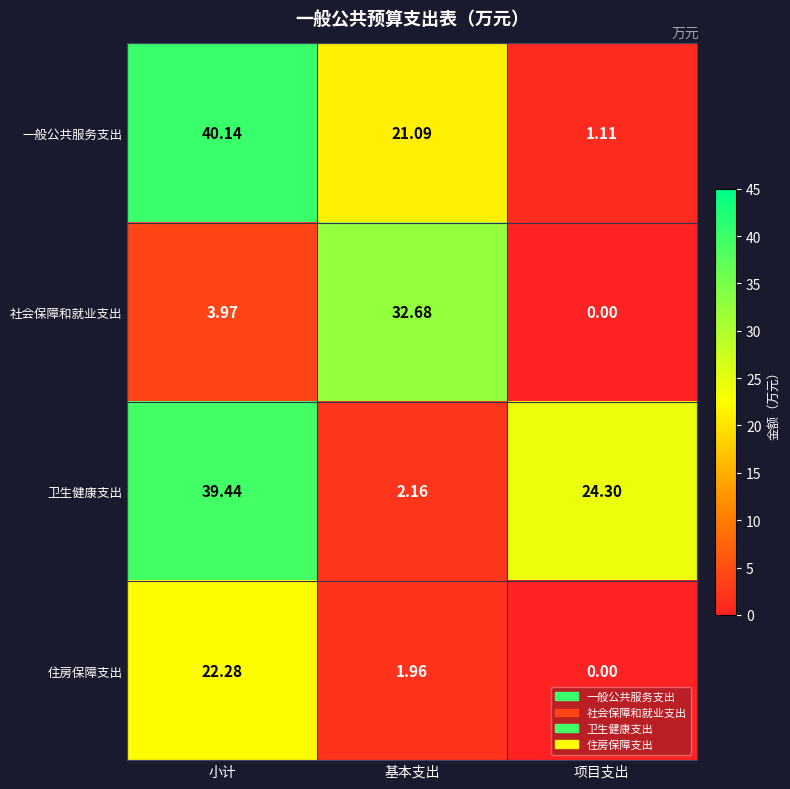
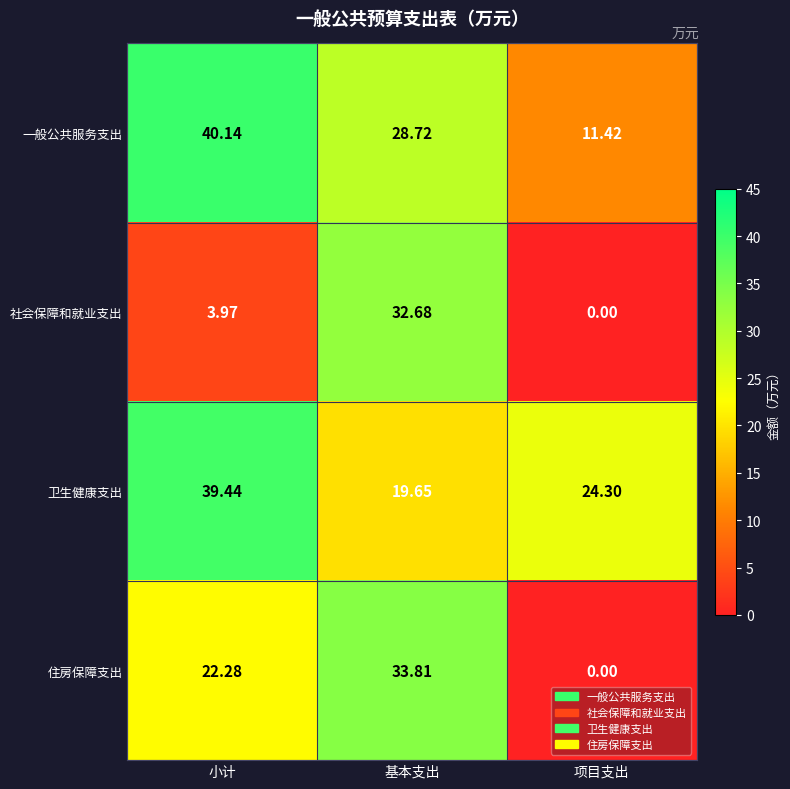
  {
    "一般公共服务支出": {
      "小计": 40.14,
-     "基本支出": 21.09,
-     "项目支出": 1.11
+     "基本支出": 28.72,
+     "项目支出": 11.42
    },
    "社会保障和就业支出": {
      "小计": 3.97,
      "基本支出": 32.68,
      "项目支出": 0.00
    },
    "卫生健康支出": {
      "小计": 39.44,
-     "基本支出": 2.16,
+     "基本支出": 19.65,
      "项目支出": 24.30
    },
    "住房保障支出": {
      "小计": 22.28,
-     "基本支出": 1.96,
+     "基本支出": 33.81,
      "项目支出": 0.00
    }
  }
